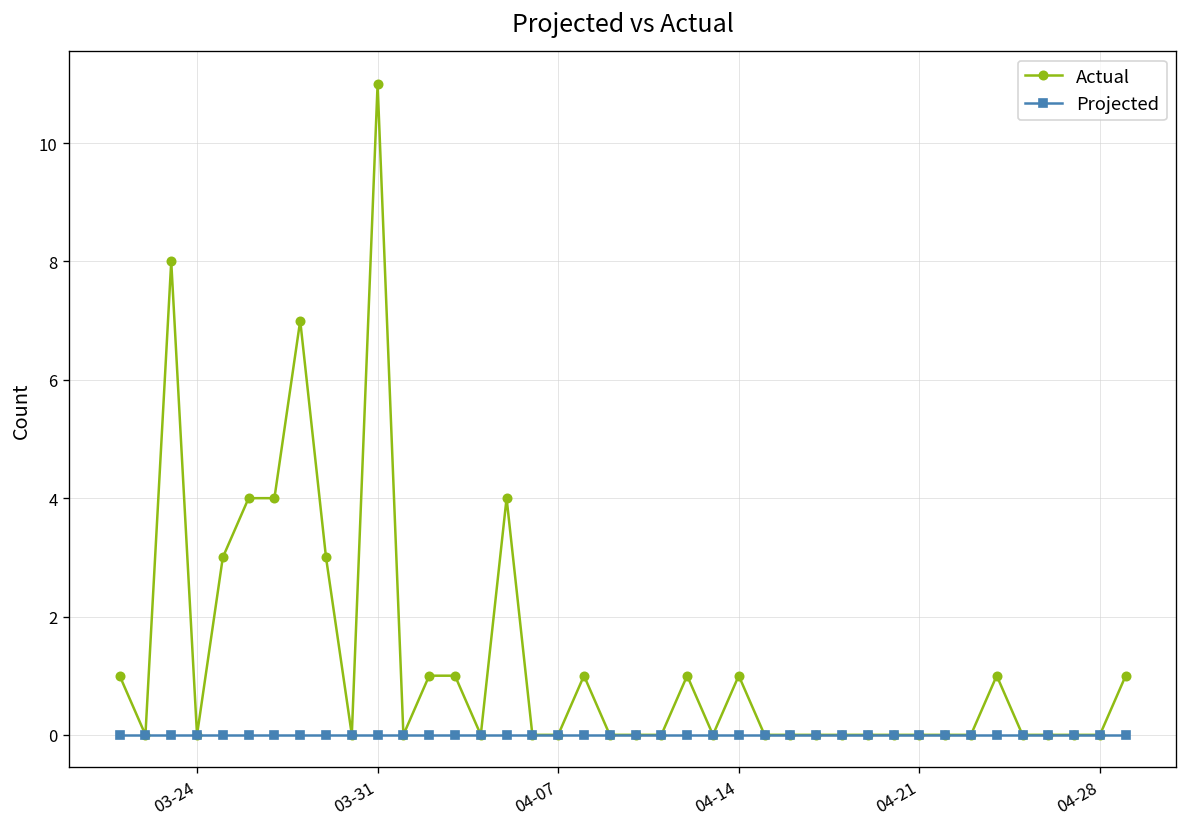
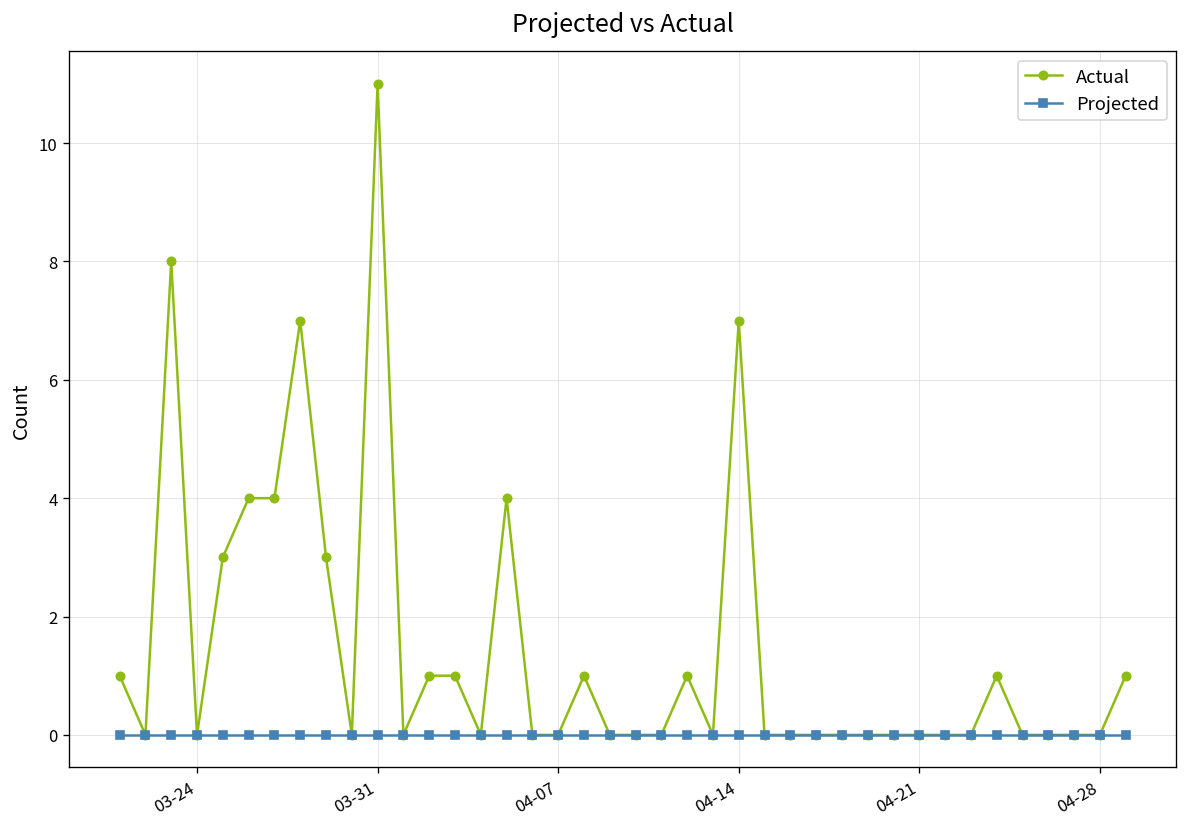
  {
    "Actual": {
      "03-31": 11,
-     "04-14": 1
+     "04-14": 7
    },
    "Projected": {
      "03-31": 0,
      "04-14": 0
    }
  }
